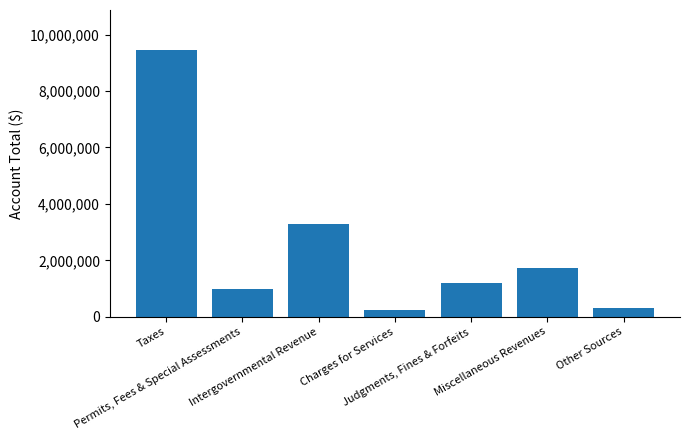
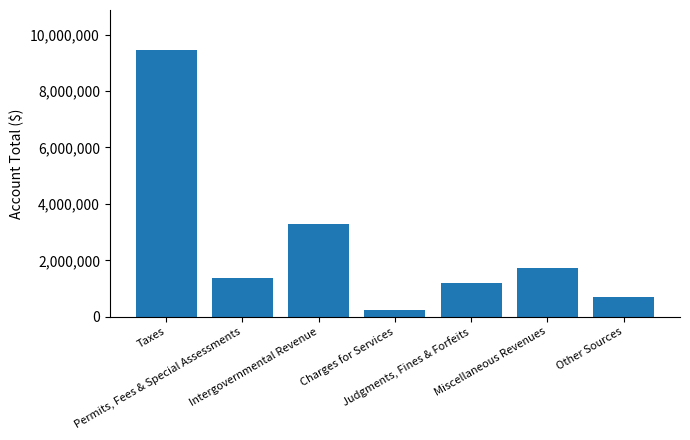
  {
    "Taxes": "9,500,000",
-   "Permits, Fees & Special Assessments": "1,000,000",
+   "Permits, Fees & Special Assessments": "1,400,000",
    "Intergovernmental Revenue": "3,300,000",
    "Charges for Services": "200,000",
    "Judgments, Fines & Forfeits": "1,200,000",
    "Miscellaneous Revenues": "1,700,000",
-   "Other Sources": "300,000"
+   "Other Sources": "700,000"
  }
